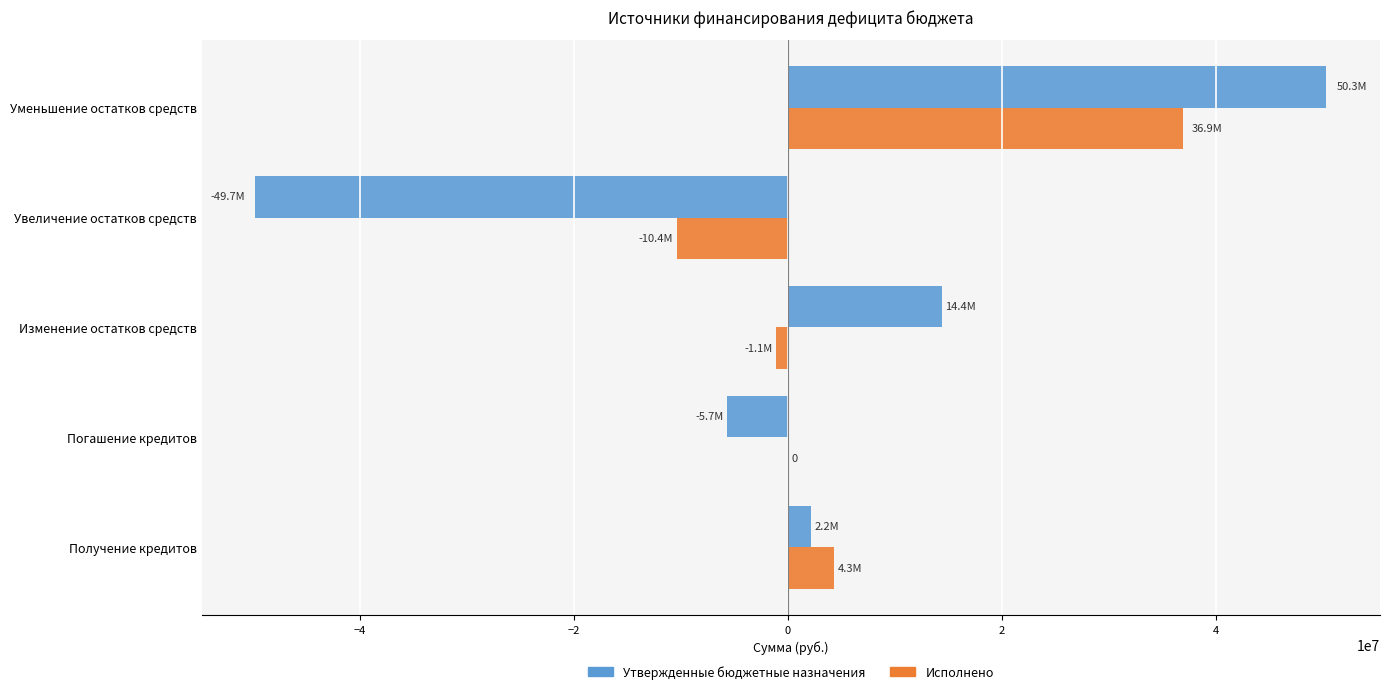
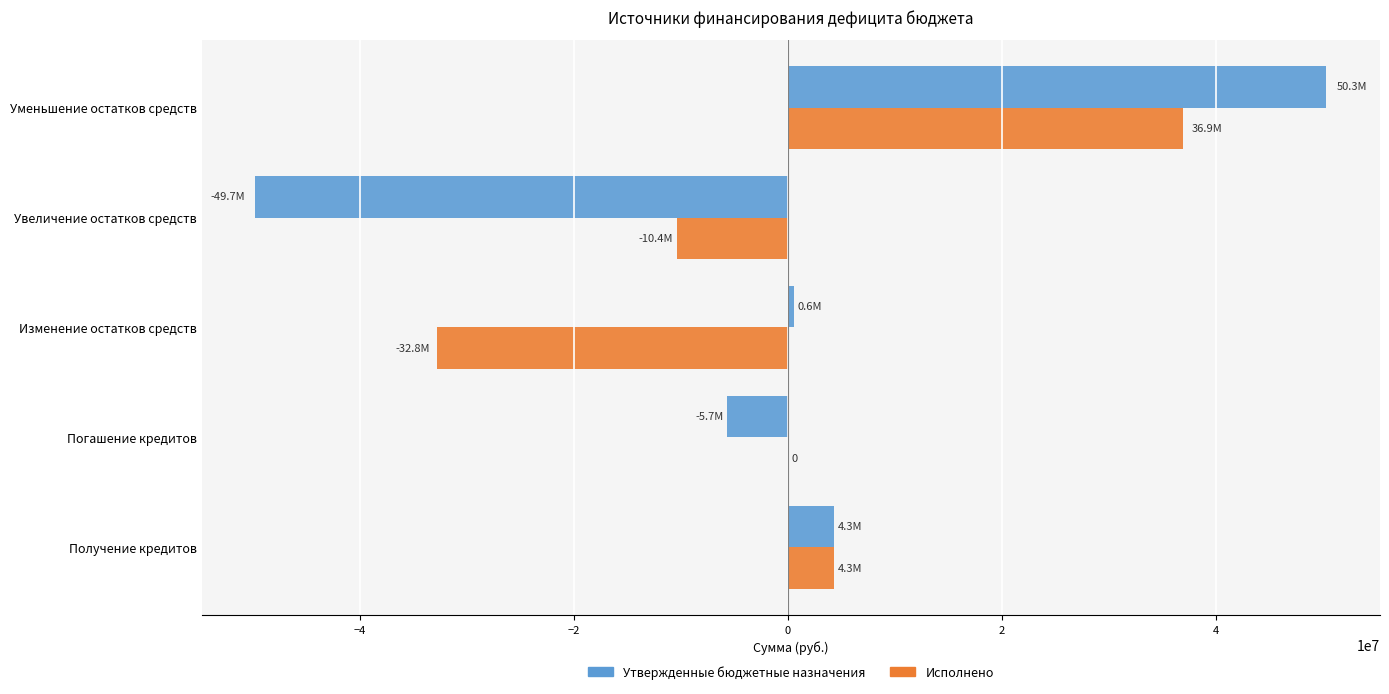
  {
    "Утвержденные бюджетные назначения": {
      "Уменьшение остатков средств": "50.3M",
      "Увеличение остатков средств": "-49.7M",
-     "Изменение остатков средств": "14.4M",
+     "Изменение остатков средств": "0.6M",
      "Погашение кредитов": "-5.7M",
-     "Получение кредитов": "2.2M"
+     "Получение кредитов": "4.3M"
    },
    "Исполнено": {
      "Уменьшение остатков средств": "36.9M",
      "Увеличение остатков средств": "-10.4M",
-     "Изменение остатков средств": "-1.1M",
+     "Изменение остатков средств": "-32.8M",
      "Погашение кредитов": "0",
      "Получение кредитов": "4.3M"
    }
  }
